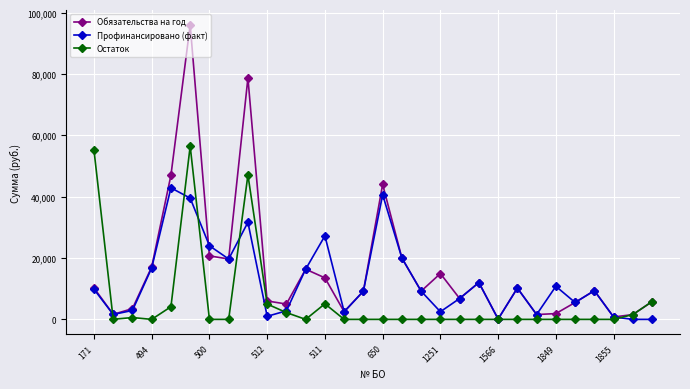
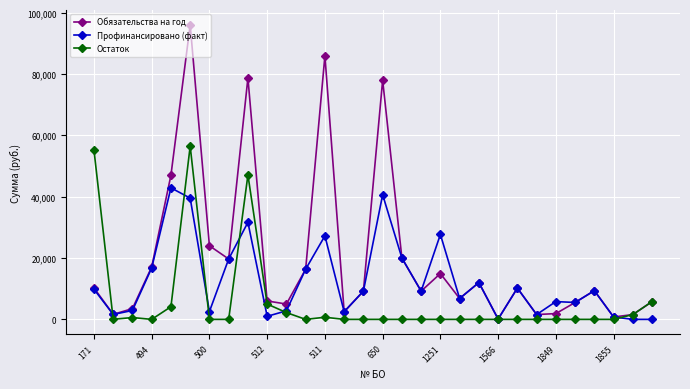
  {
    "Обязательства на год": {
-     "500": "21,000",
+     "500": "24,000",
      "512": "6,000",
-     "511": "14,000",
-     "650": "44,000",
+     "511": "86,000",
+     "650": "78,000",
      "1251": "15,000",
      "1849": "2,000"
    },
    "Профинансировано (факт)": {
-     "500": "24,000",
+     "500": "3,000",
      "512": "1,000",
      "511": "27,000",
      "650": "41,000",
-     "1251": "2,000",
-     "1849": "11,000"
+     "1251": "28,000",
+     "1849": "6,000"
    },
    "Остаток": {
      "171": "55,000",
      "494": "0",
      "500": "0",
      "512": "5,000",
-     "511": "5,000",
+     "511": "1,000",
      "650": "0",
      "1251": "0",
      "1849": "0"
    }
  }
